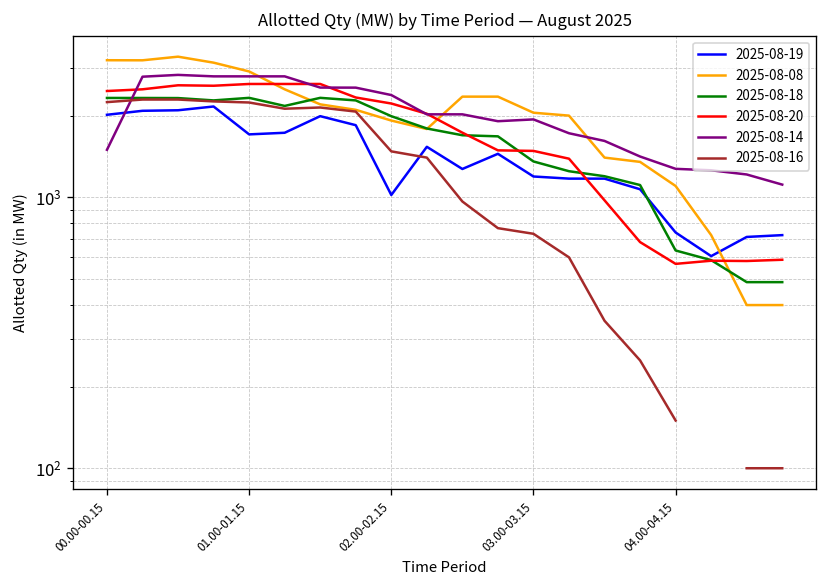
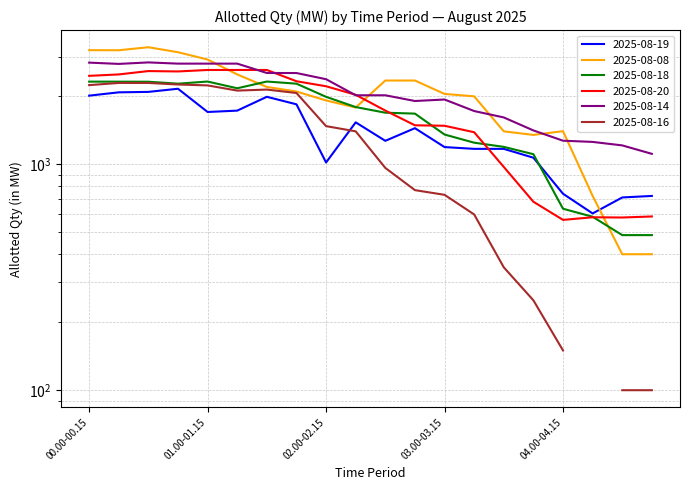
  {
    "2025-08-19": {
      "00.00-00.15": 2000,
      "01.00-01.15": 1700,
      "02.00-02.15": 1000,
      "03.00-03.15": 1200,
      "04.00-04.15": 740
    },
    "2025-08-08": {
      "00.00-00.15": 3200,
      "01.00-01.15": 2900,
      "02.00-02.15": 1900,
      "03.00-03.15": 2100,
-     "04.00-04.15": 1100
+     "04.00-04.15": 1400
    },
    "2025-08-18": {
      "00.00-00.15": 2300,
      "01.00-01.15": 2300,
      "02.00-02.15": 2000,
      "03.00-03.15": 1400,
      "04.00-04.15": 640
    },
    "2025-08-20": {
      "00.00-00.15": 2500,
      "01.00-01.15": 2600,
      "02.00-02.15": 2200,
      "03.00-03.15": 1500,
      "04.00-04.15": 570
    },
    "2025-08-14": {
-     "00.00-00.15": 1500,
+     "00.00-00.15": 2800,
      "01.00-01.15": 2800,
      "02.00-02.15": 2400,
      "03.00-03.15": 1900,
      "04.00-04.15": 1300
    },
    "2025-08-16": {
      "00.00-00.15": 2200,
      "01.00-01.15": 2200,
      "02.00-02.15": 1500,
      "03.00-03.15": 730,
      "04.00-04.15": 150
    }
  }
